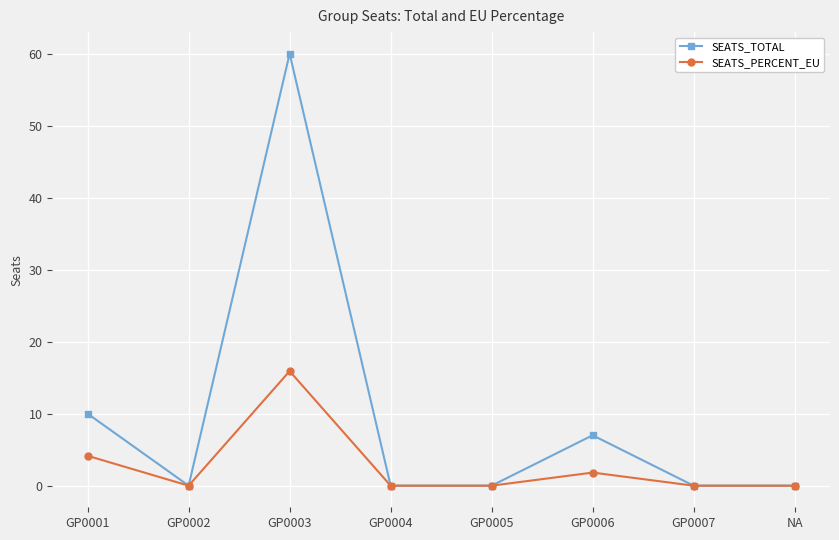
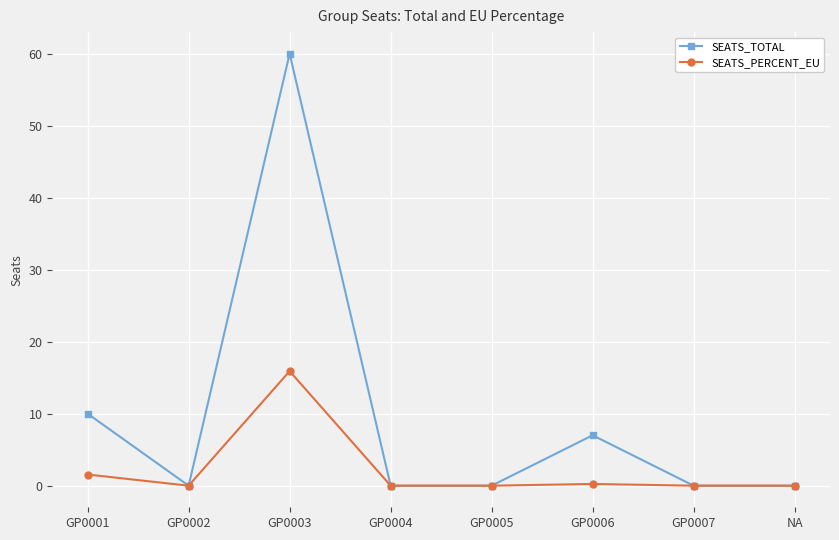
  {
    "SEATS_TOTAL": {
      "GP0001": 10,
      "GP0003": 60,
      "GP0006": 7
    },
    "SEATS_PERCENT_EU": {
-     "GP0001": 4,
+     "GP0001": 2,
      "GP0003": 16,
-     "GP0006": 2
+     "GP0006": 0
    }
  }
